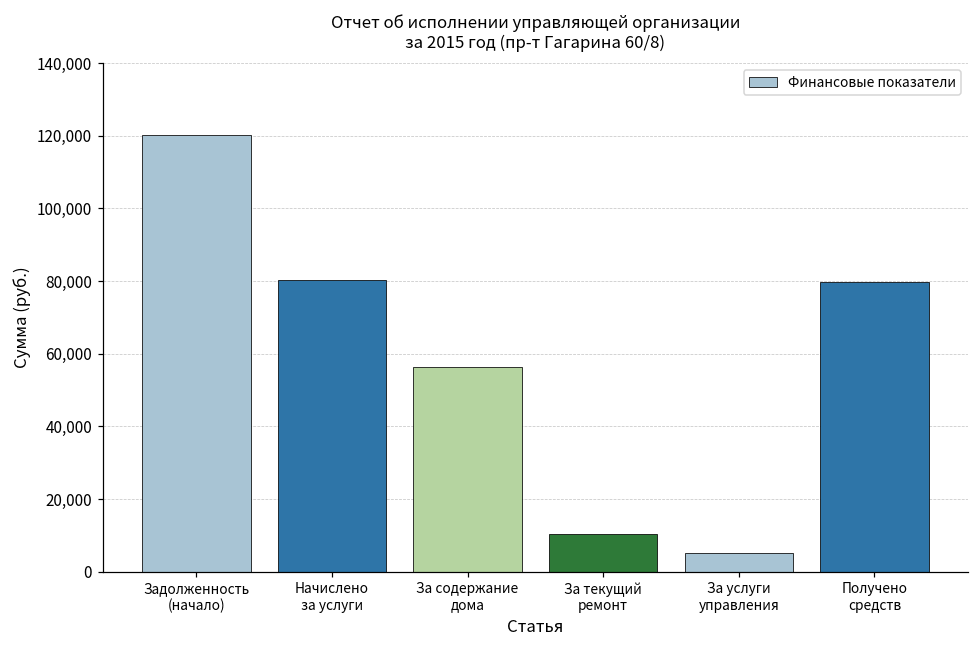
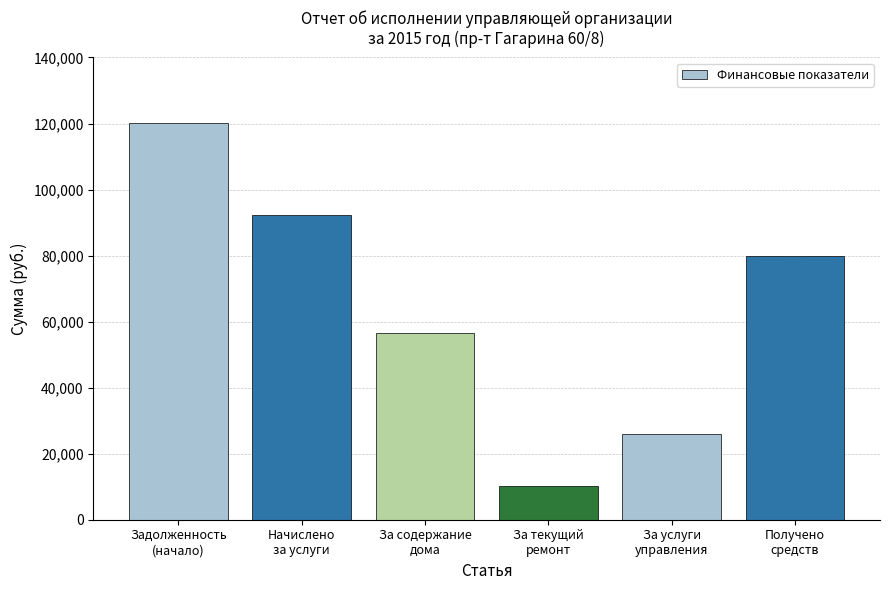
  {
    "Задолженность (начало)": "120,000",
-   "Начислено за услуги": "80,000",
+   "Начислено за услуги": "92,000",
    "За содержание дома": "56,000",
    "За текущий ремонт": "10,000",
-   "За услуги управления": "5,000",
+   "За услуги управления": "26,000",
    "Получено средств": "80,000"
  }
